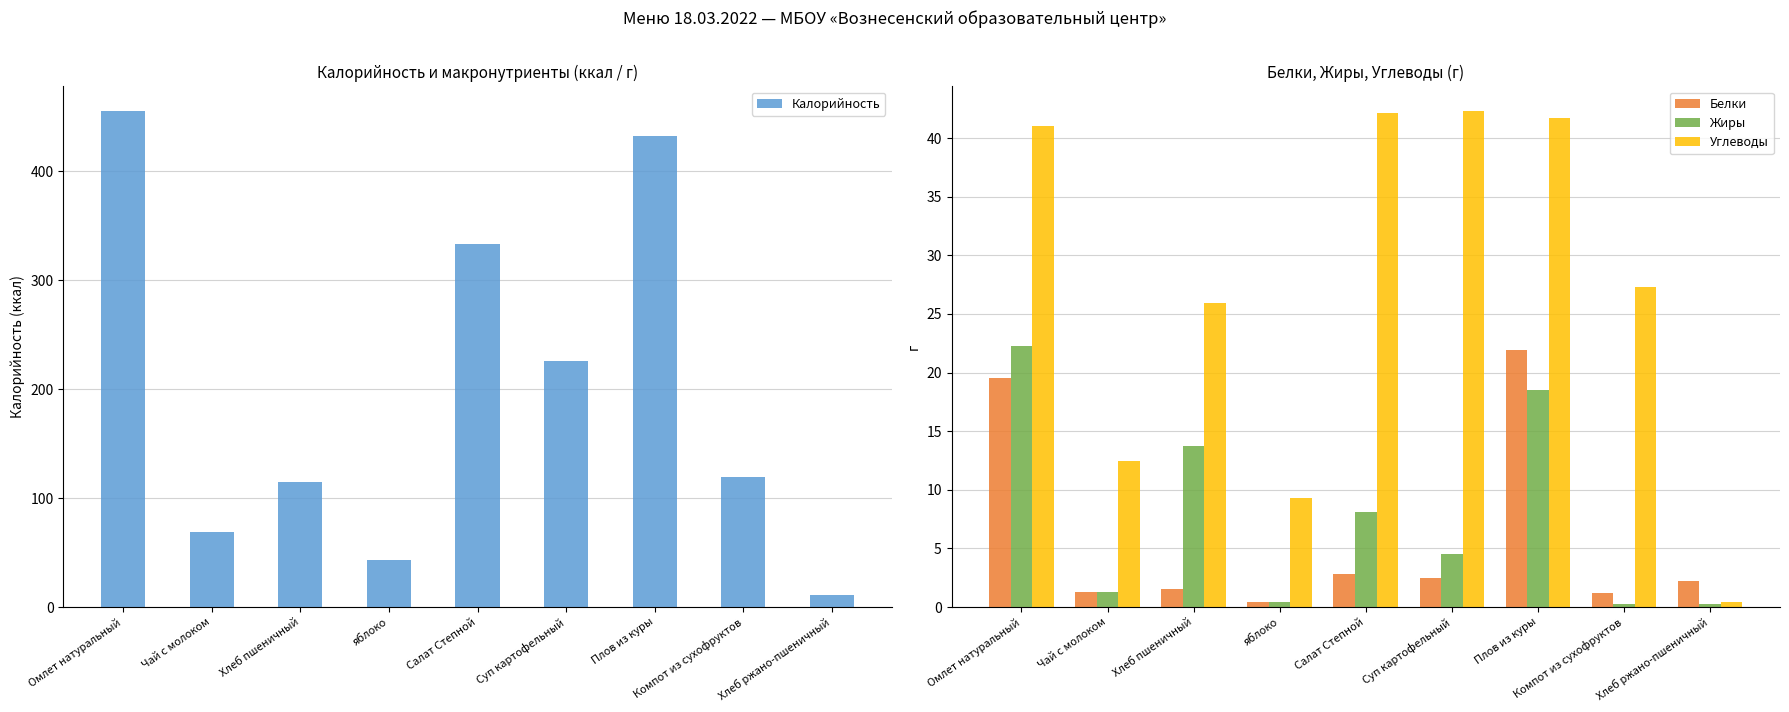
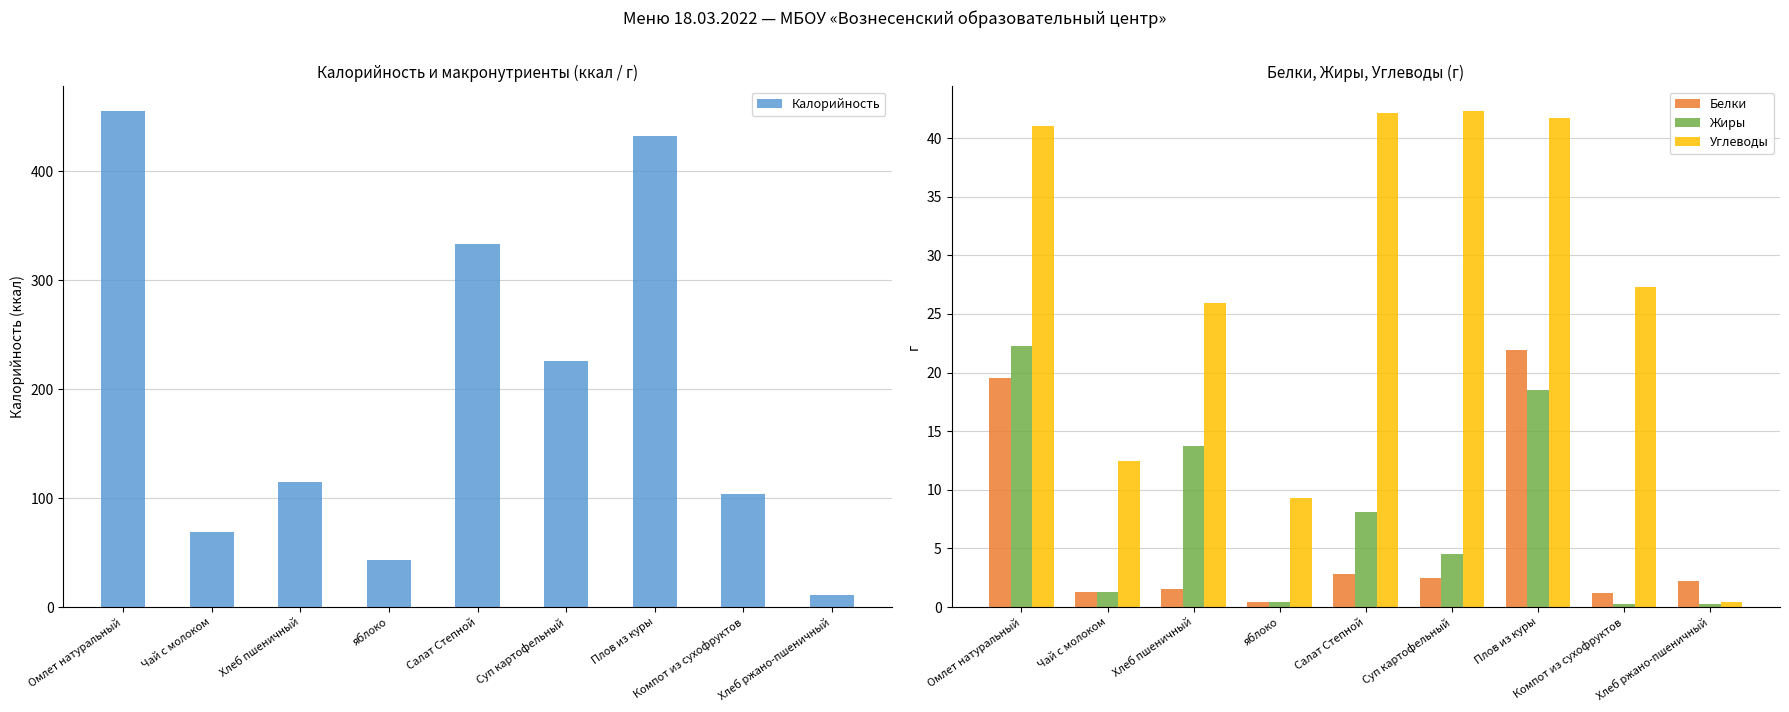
  {
    "Калорийность и макронутриенты (ккал / г)": {
      "Омлет натуральный": 455,
      "Чай с молоком": 69,
      "Хлеб пшеничный": 115,
      "яблоко": 43,
      "Салат Степной": 333,
      "Суп картофельный": 226,
      "Плов из куры": 433,
-     "Компот из сухофруктов": 119,
+     "Компот из сухофруктов": 103,
      "Хлеб ржано-пшеничный": 11
    },
    "Белки, Жиры, Углеводы (г)": {
      "Белки": {
        "Омлет натуральный": 19.5,
        "Чай с молоком": 1.3,
        "Хлеб пшеничный": 1.6,
        "яблоко": 0.4,
        "Салат Степной": 2.8,
        "Суп картофельный": 2.5,
        "Плов из куры": 21.9,
        "Компот из сухофруктов": 1.2,
        "Хлеб ржано-пшеничный": 2.2
      },
      "Жиры": {
        "Омлет натуральный": 22.3,
        "Чай с молоком": 1.3,
        "Хлеб пшеничный": 13.7,
        "яблоко": 0.4,
        "Салат Степной": 8.1,
        "Суп картофельный": 4.5,
        "Плов из куры": 18.5,
        "Компот из сухофруктов": 0.3,
        "Хлеб ржано-пшеничный": 0.3
      },
      "Углеводы": {
        "Омлет натуральный": 41.0,
        "Чай с молоком": 12.5,
        "Хлеб пшеничный": 25.9,
        "яблоко": 9.3,
        "Салат Степной": 42.1,
        "Суп картофельный": 42.3,
        "Плов из куры": 41.7,
        "Компот из сухофруктов": 27.3,
        "Хлеб ржано-пшеничный": 0.4
      }
    }
  }
